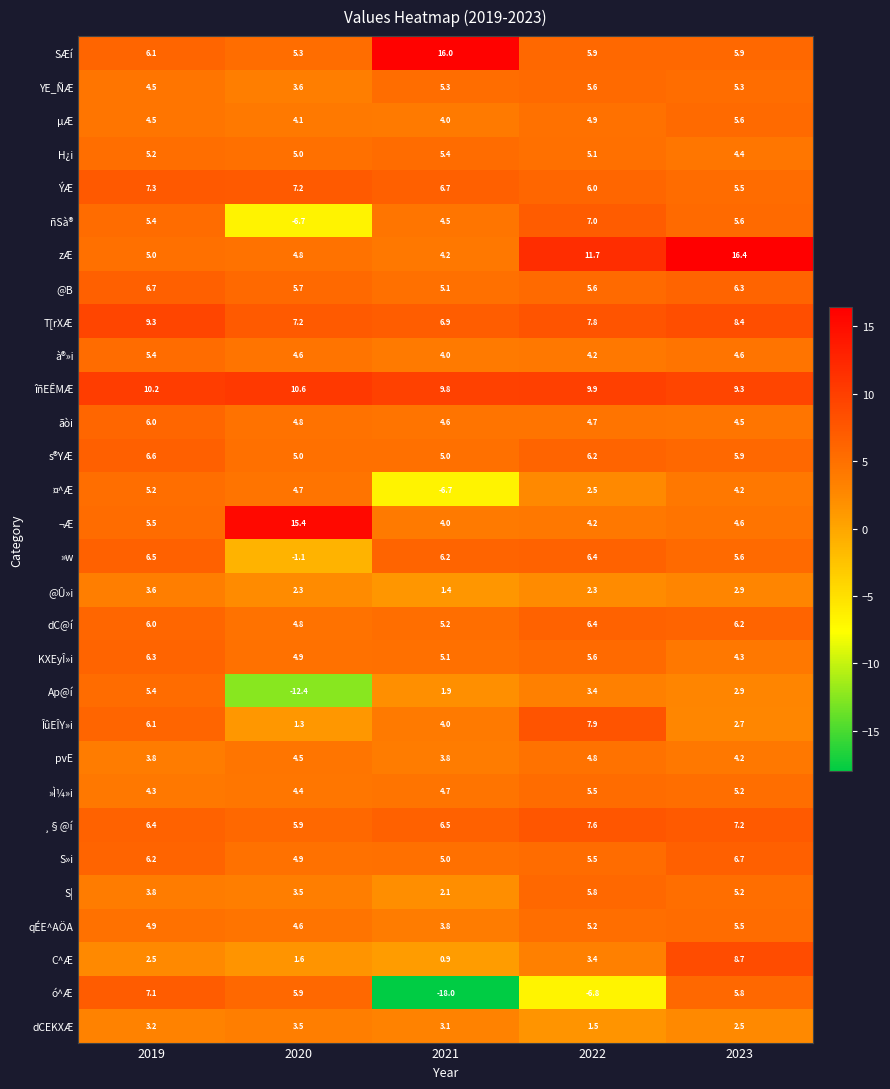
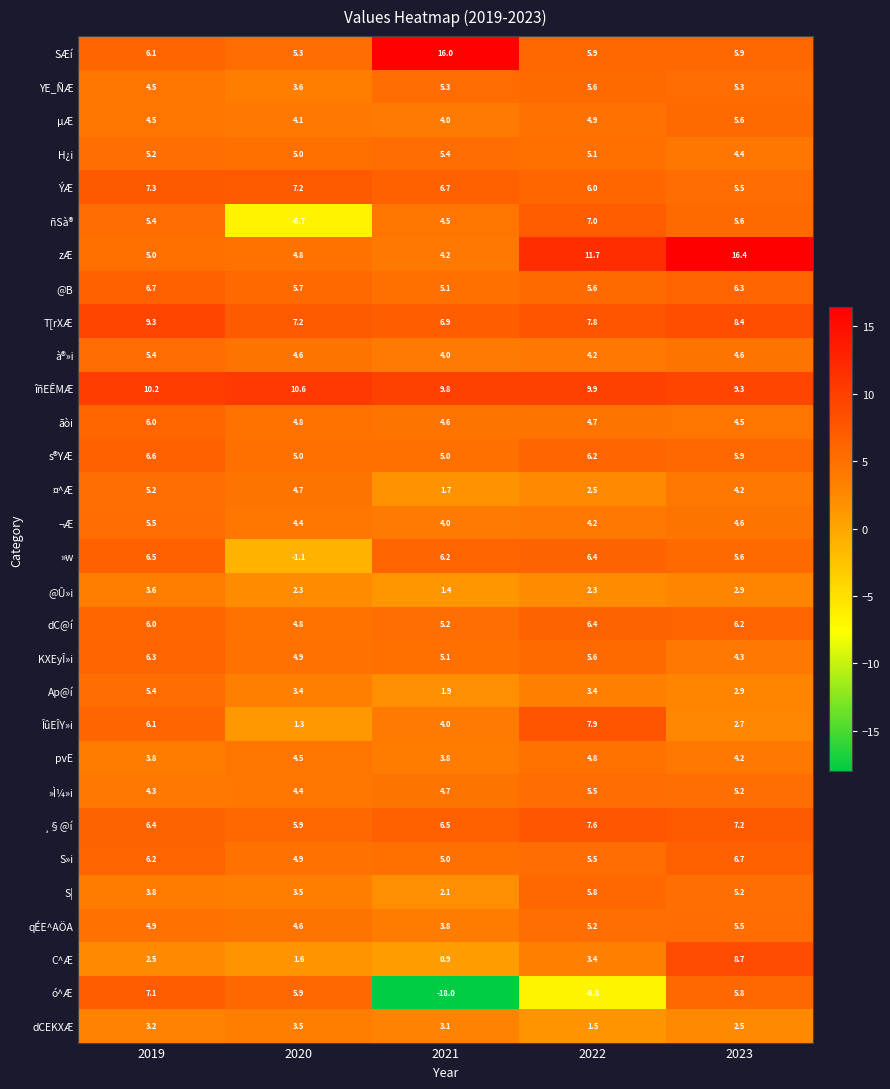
  {
    "SÆí": {
      "2019": 6.1,
      "2020": 5.3,
      "2021": 16.0,
      "2022": 5.9,
      "2023": 5.9
    },
    "YE_ÑÆ": {
      "2019": 4.5,
      "2020": 3.6,
      "2021": 5.3,
      "2022": 5.6,
      "2023": 5.3
    },
    "µÆ": {
      "2019": 4.5,
      "2020": 4.1,
      "2021": 4.0,
      "2022": 4.9,
      "2023": 5.6
    },
    "H¿i": {
      "2019": 5.2,
      "2020": 5.0,
      "2021": 5.4,
      "2022": 5.1,
      "2023": 4.4
    },
    "ÝÆ": {
      "2019": 7.3,
      "2020": 7.2,
      "2021": 6.7,
      "2022": 6.0,
      "2023": 5.5
    },
    "ñSà®": {
      "2019": 5.4,
      "2020": -6.7,
      "2021": 4.5,
      "2022": 7.0,
      "2023": 5.6
    },
    "zÆ": {
      "2019": 5.0,
      "2020": 4.8,
      "2021": 4.2,
      "2022": 11.7,
      "2023": 16.4
    },
    "@B": {
      "2019": 6.7,
      "2020": 5.7,
      "2021": 5.1,
      "2022": 5.6,
      "2023": 6.3
    },
    "T[rXÆ": {
      "2019": 9.3,
      "2020": 7.2,
      "2021": 6.9,
      "2022": 7.8,
      "2023": 8.4
    },
    "à®»i": {
      "2019": 5.4,
      "2020": 4.6,
      "2021": 4.0,
      "2022": 4.2,
      "2023": 4.6
    },
    "îñEÊMÆ": {
      "2019": 10.2,
      "2020": 10.6,
      "2021": 9.8,
      "2022": 9.9,
      "2023": 9.3
    },
    "ãòi": {
      "2019": 6.0,
      "2020": 4.8,
      "2021": 4.6,
      "2022": 4.7,
      "2023": 4.5
    },
    "s®YÆ": {
      "2019": 6.6,
      "2020": 5.0,
      "2021": 5.0,
      "2022": 6.2,
      "2023": 5.9
    },
    "¤^Æ": {
      "2019": 5.2,
      "2020": 4.7,
-     "2021": -6.7,
+     "2021": 1.7,
      "2022": 2.5,
      "2023": 4.2
    },
    "¬Æ": {
      "2019": 5.5,
-     "2020": 15.4,
+     "2020": 4.4,
      "2021": 4.0,
      "2022": 4.2,
      "2023": 4.6
    },
    "»w": {
      "2019": 6.5,
      "2020": -1.1,
      "2021": 6.2,
      "2022": 6.4,
      "2023": 5.6
    },
    "@Û»i": {
      "2019": 3.6,
      "2020": 2.3,
      "2021": 1.4,
      "2022": 2.3,
      "2023": 2.9
    },
    "dC@í": {
      "2019": 6.0,
      "2020": 4.8,
      "2021": 5.2,
      "2022": 6.4,
      "2023": 6.2
    },
    "KXEyÎ»i": {
      "2019": 6.3,
      "2020": 4.9,
      "2021": 5.1,
      "2022": 5.6,
      "2023": 4.3
    },
    "Ap@í": {
      "2019": 5.4,
-     "2020": -12.4,
+     "2020": 3.4,
      "2021": 1.9,
      "2022": 3.4,
      "2023": 2.9
    },
    "ÎûEÎY»i": {
      "2019": 6.1,
      "2020": 1.3,
      "2021": 4.0,
      "2022": 7.9,
      "2023": 2.7
    },
    "pvE": {
      "2019": 3.8,
      "2020": 4.5,
      "2021": 3.8,
      "2022": 4.8,
      "2023": 4.2
    },
    "»Ì¼»i": {
      "2019": 4.3,
      "2020": 4.4,
      "2021": 4.7,
      "2022": 5.5,
      "2023": 5.2
    },
    "¸§@í": {
      "2019": 6.4,
      "2020": 5.9,
      "2021": 6.5,
      "2022": 7.6,
      "2023": 7.2
    },
    "S»i": {
      "2019": 6.2,
      "2020": 4.9,
      "2021": 5.0,
      "2022": 5.5,
      "2023": 6.7
    },
    "S|": {
      "2019": 3.8,
      "2020": 3.5,
      "2021": 2.1,
      "2022": 5.8,
      "2023": 5.2
    },
    "qÉE^AÖA": {
      "2019": 4.9,
      "2020": 4.6,
      "2021": 3.8,
      "2022": 5.2,
      "2023": 5.5
    },
    "C^Æ": {
      "2019": 2.5,
      "2020": 1.6,
      "2021": 0.9,
      "2022": 3.4,
      "2023": 8.7
    },
    "ó^Æ": {
      "2019": 7.1,
      "2020": 5.9,
      "2021": -18.0,
      "2022": -6.8,
      "2023": 5.8
    },
    "dCEKXÆ": {
      "2019": 3.2,
      "2020": 3.5,
      "2021": 3.1,
      "2022": 1.5,
      "2023": 2.5
    }
  }
